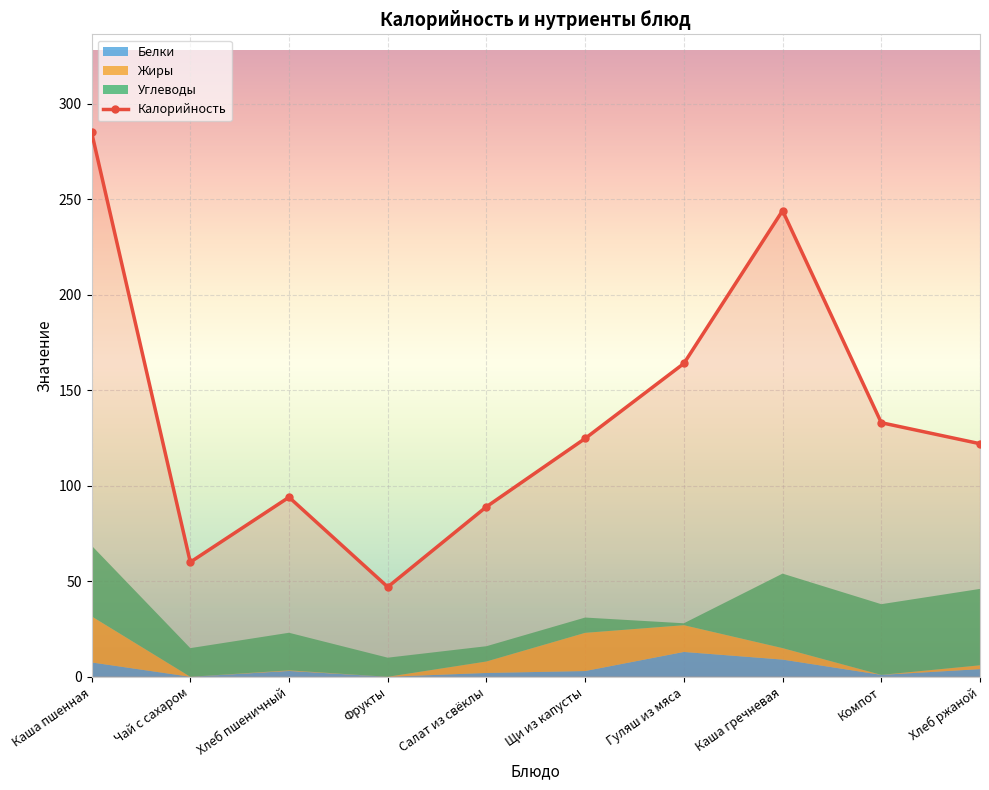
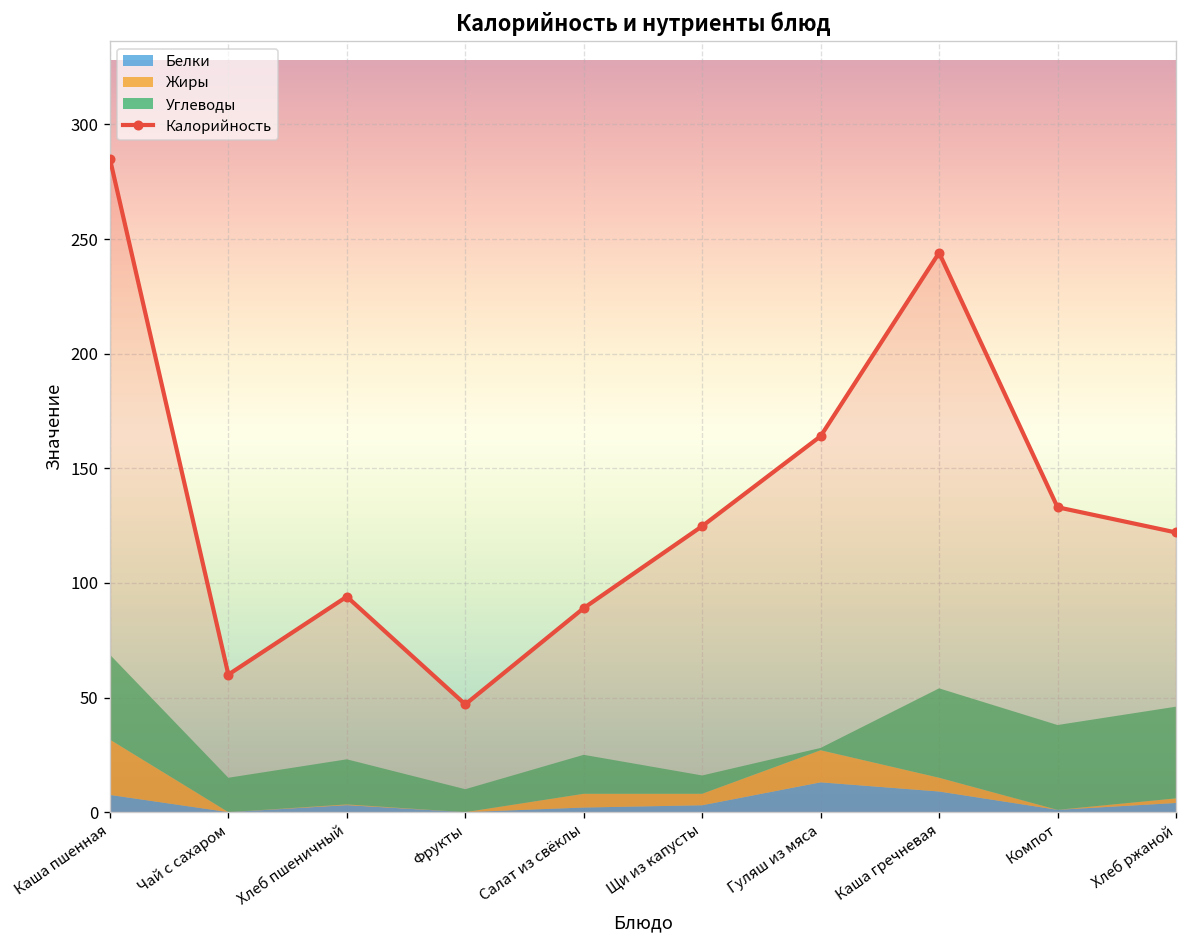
  {
    "Белки": {
      "Каша пшенная": 8,
      "Салат из свёклы": 2,
      "Щи из капусты": 3,
      "Гуляш из мяса": 13,
      "Каша гречневая": 9,
      "Хлеб ржаной": 4
    },
    "Жиры": {
      "Каша пшенная": 24,
      "Салат из свёклы": 6,
-     "Щи из капусты": 20,
+     "Щи из капусты": 5,
      "Каша гречневая": 6,
      "Хлеб ржаной": 2
    },
    "Углеводы": {
      "Каша пшенная": 37,
      "Чай с сахаром": 15,
      "Хлеб пшеничный": 20,
      "Фрукты": 10,
-     "Салат из свёклы": 8,
+     "Салат из свёклы": 17,
      "Щи из капусты": 8,
      "Каша гречневая": 39,
      "Компот": 37,
      "Хлеб ржаной": 40
    },
    "Калорийность": {
      "Каша пшенная": 285,
      "Чай с сахаром": 60,
      "Хлеб пшеничный": 94,
      "Фрукты": 47,
      "Салат из свёклы": 89,
      "Щи из капусты": 125,
      "Гуляш из мяса": 164,
      "Каша гречневая": 244,
      "Компот": 133,
      "Хлеб ржаной": 122
    }
  }
